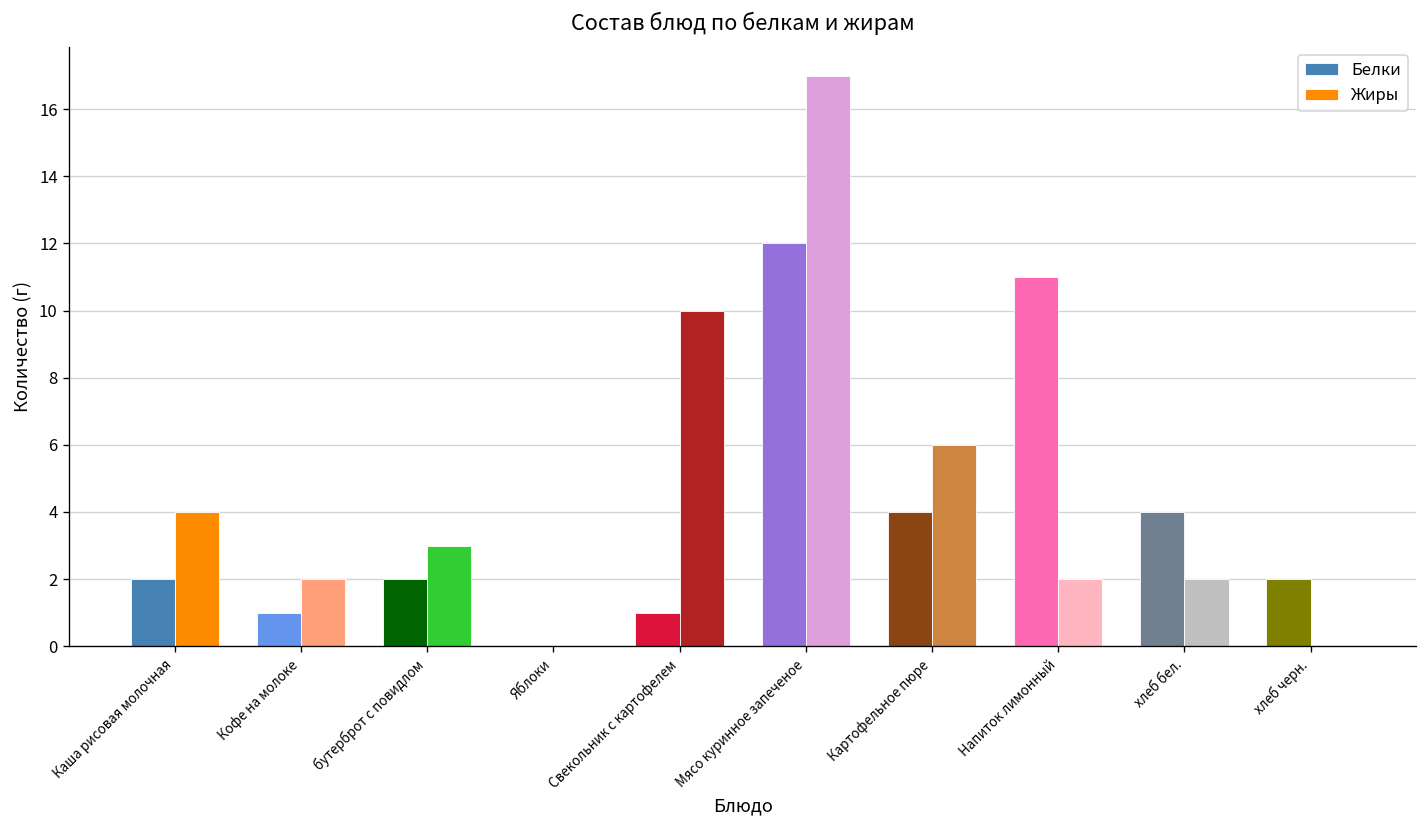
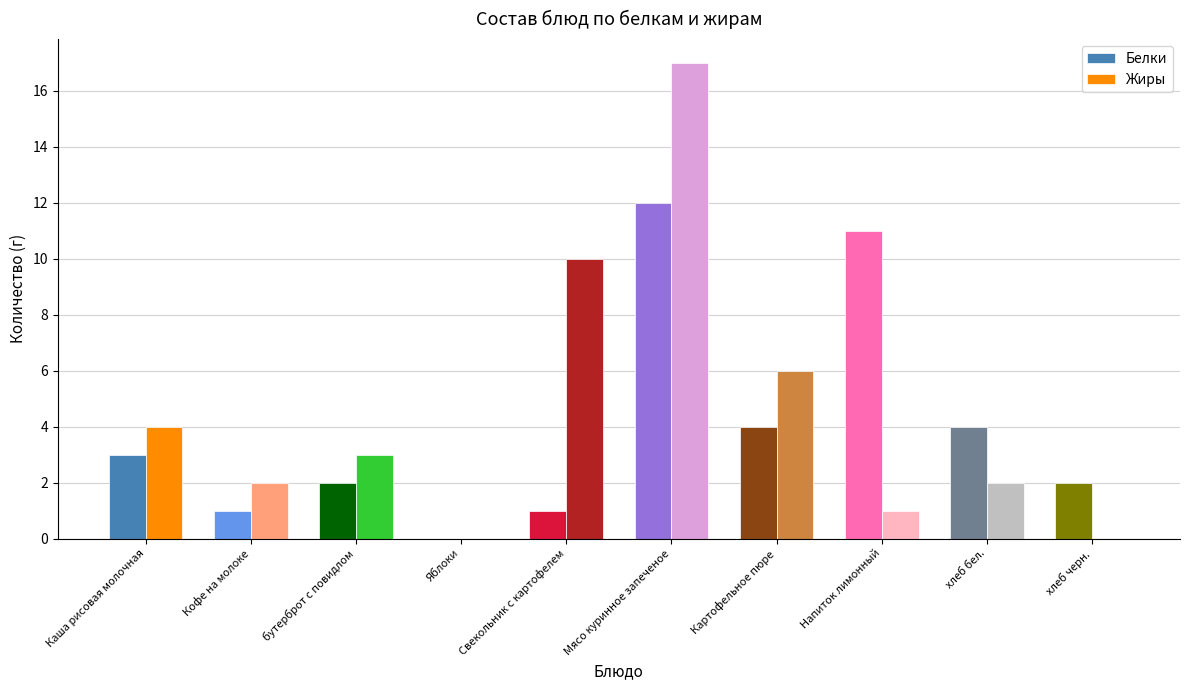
  {
    "Белки": {
-     "Каша рисовая молочная": 2,
+     "Каша рисовая молочная": 3,
      "Кофе на молоке": 1,
      "бутерброт с повидлом": 2,
      "Яблоки": 0,
      "Свекольник с картофелем": 1,
      "Мясо куринное запеченое": 12,
      "Картофельное пюре": 4,
      "Напиток лимонный": 11,
      "хлеб бел.": 4,
      "хлеб черн.": 2
    },
    "Жиры": {
      "Каша рисовая молочная": 4,
      "Кофе на молоке": 2,
      "бутерброт с повидлом": 3,
      "Яблоки": 0,
      "Свекольник с картофелем": 10,
      "Мясо куринное запеченое": 17,
      "Картофельное пюре": 6,
-     "Напиток лимонный": 2,
+     "Напиток лимонный": 1,
      "хлеб бел.": 2,
      "хлеб черн.": 0
    }
  }
